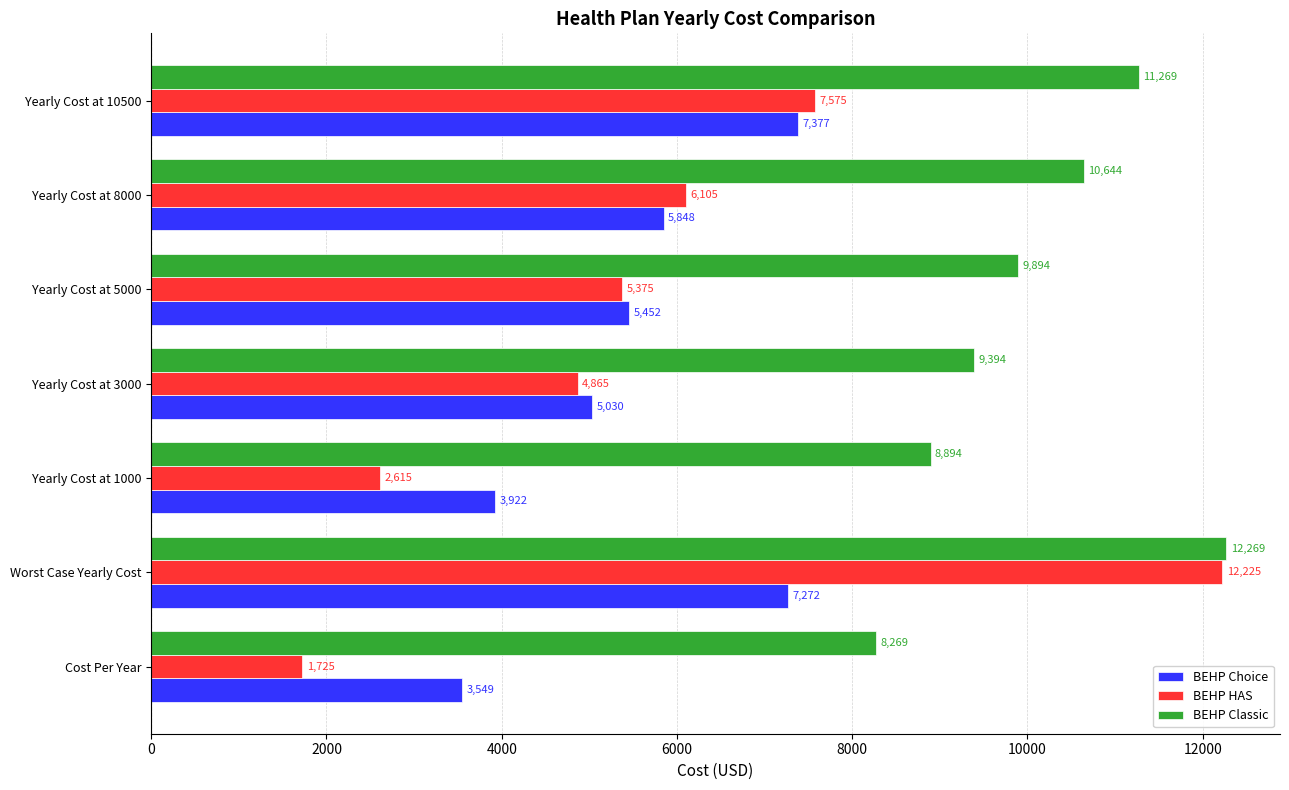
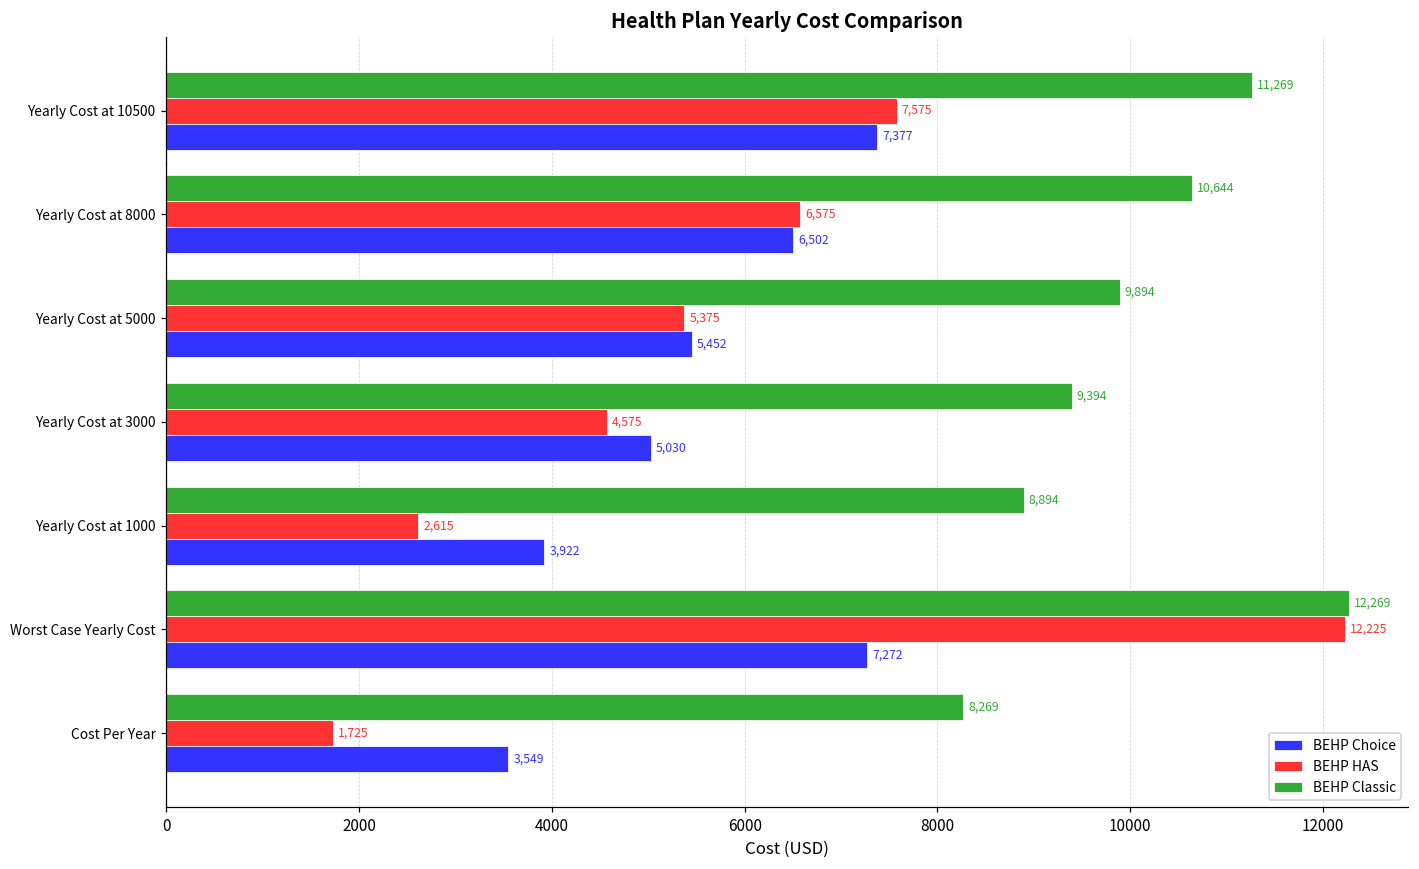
  {
    "BEHP Choice": {
      "Yearly Cost at 10500": "7,377",
-     "Yearly Cost at 8000": "5,848",
+     "Yearly Cost at 8000": "6,502",
      "Yearly Cost at 5000": "5,452",
      "Yearly Cost at 3000": "5,030",
      "Yearly Cost at 1000": "3,922",
      "Worst Case Yearly Cost": "7,272",
      "Cost Per Year": "3,549"
    },
    "BEHP HAS": {
      "Yearly Cost at 10500": "7,575",
-     "Yearly Cost at 8000": "6,105",
+     "Yearly Cost at 8000": "6,575",
      "Yearly Cost at 5000": "5,375",
-     "Yearly Cost at 3000": "4,865",
+     "Yearly Cost at 3000": "4,575",
      "Yearly Cost at 1000": "2,615",
      "Worst Case Yearly Cost": "12,225",
      "Cost Per Year": "1,725"
    },
    "BEHP Classic": {
      "Yearly Cost at 10500": "11,269",
      "Yearly Cost at 8000": "10,644",
      "Yearly Cost at 5000": "9,894",
      "Yearly Cost at 3000": "9,394",
      "Yearly Cost at 1000": "8,894",
      "Worst Case Yearly Cost": "12,269",
      "Cost Per Year": "8,269"
    }
  }
